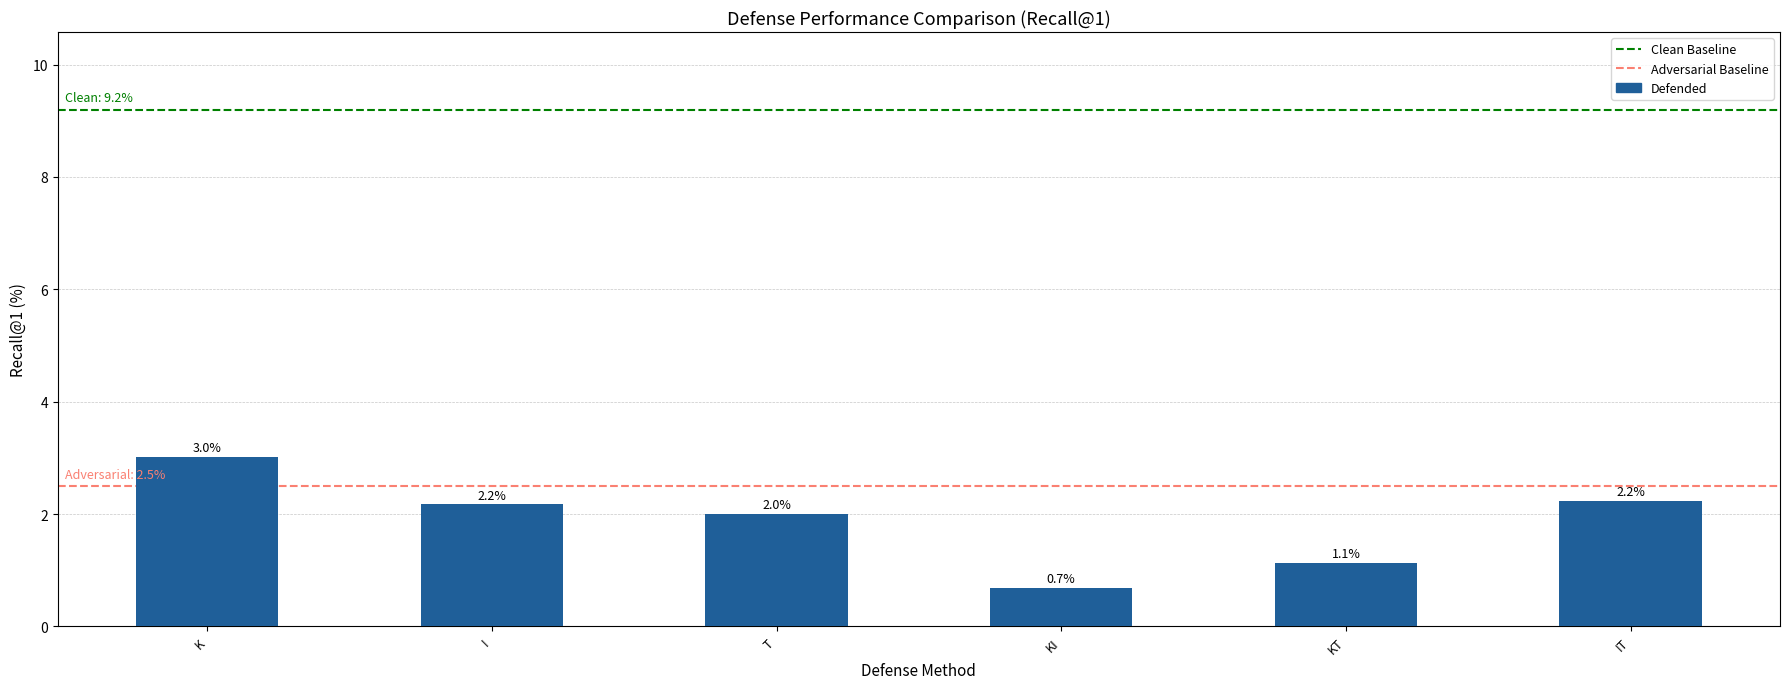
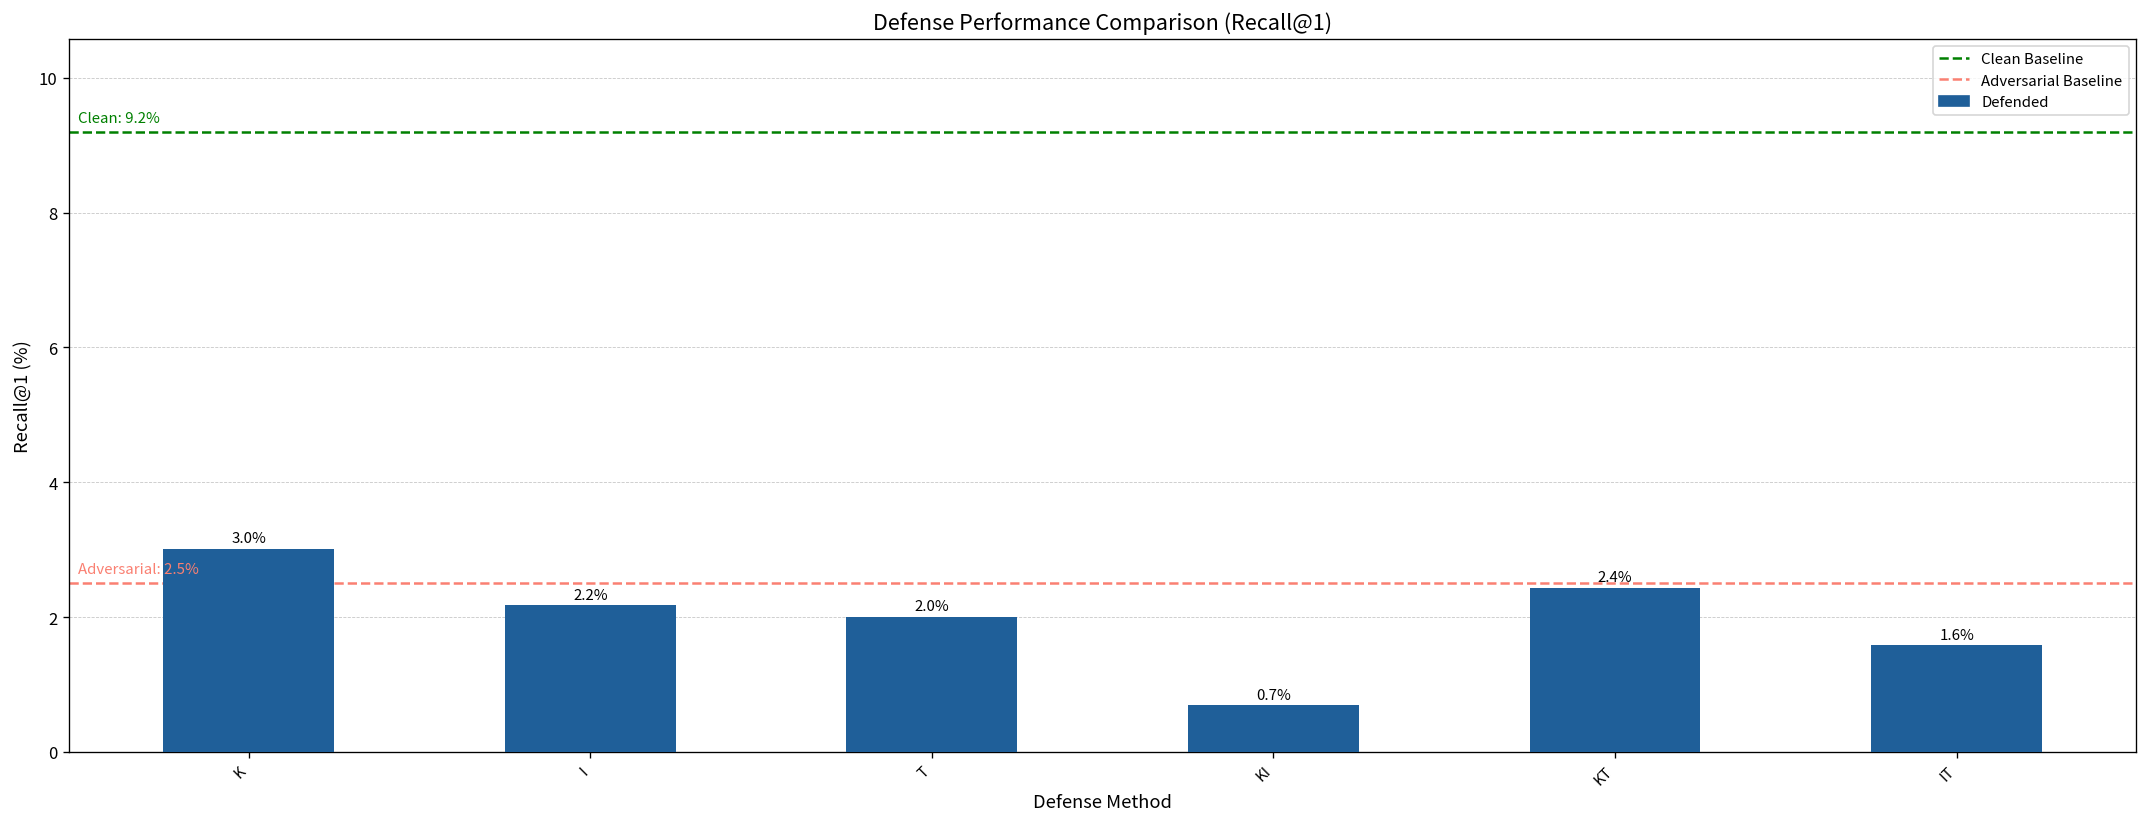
  {
    "K": "3.0%",
    "I": "2.2%",
    "T": "2.0%",
    "KI": "0.7%",
-   "KT": "1.1%",
-   "IT": "2.2%"
+   "KT": "2.4%",
+   "IT": "1.6%"
  }
